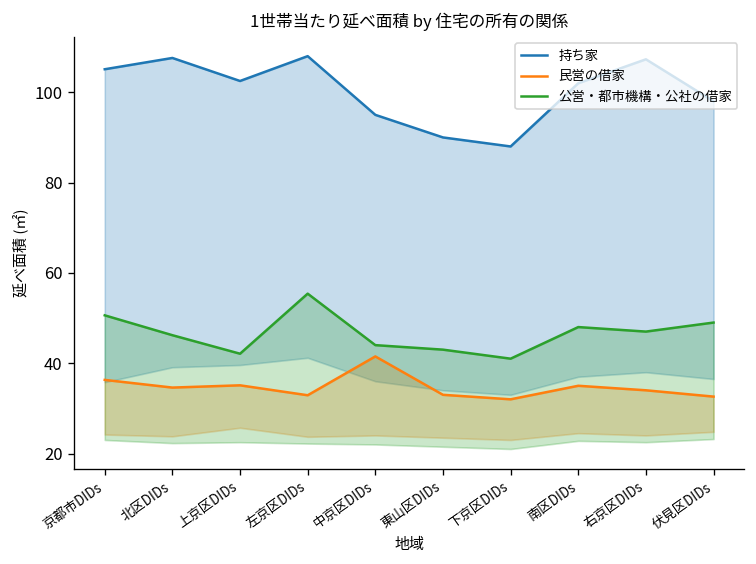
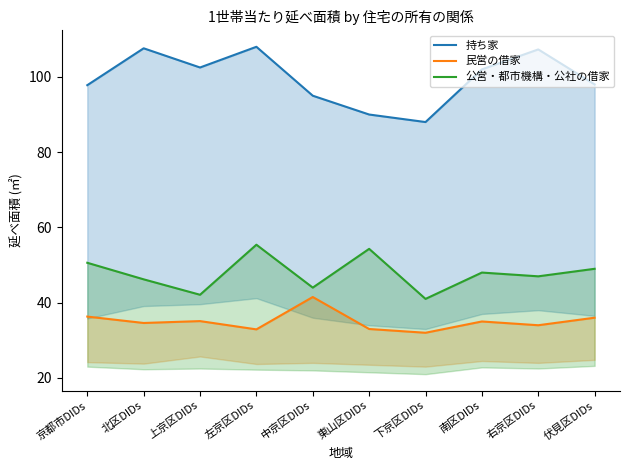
  {
    "持ち家": {
-     "京都市DIDs": 105,
+     "京都市DIDs": 98,
      "北区DIDs": 108,
      "上京区DIDs": 103,
      "左京区DIDs": 108,
      "中京区DIDs": 95,
      "東山区DIDs": 90,
      "下京区DIDs": 88
    },
    "民営の借家": {
      "京都市DIDs": 36,
      "北区DIDs": 35,
      "上京区DIDs": 35,
      "左京区DIDs": 33,
      "中京区DIDs": 42,
      "東山区DIDs": 33,
      "下京区DIDs": 32,
      "南区DIDs": 35,
      "右京区DIDs": 34,
-     "伏見区DIDs": 33
+     "伏見区DIDs": 36
    },
    "公営・都市機構・公社の借家": {
      "京都市DIDs": 51,
      "北区DIDs": 46,
      "上京区DIDs": 42,
      "左京区DIDs": 55,
      "中京区DIDs": 44,
-     "東山区DIDs": 43,
+     "東山区DIDs": 54,
      "下京区DIDs": 41,
      "南区DIDs": 48,
      "右京区DIDs": 47,
      "伏見区DIDs": 49
    }
  }
